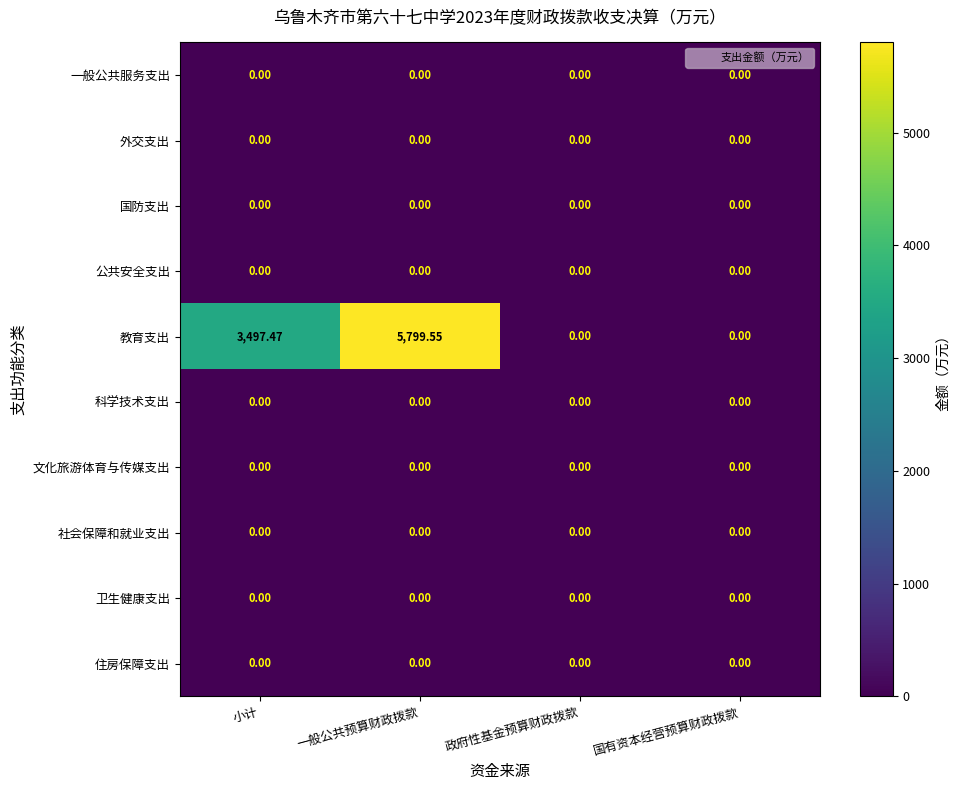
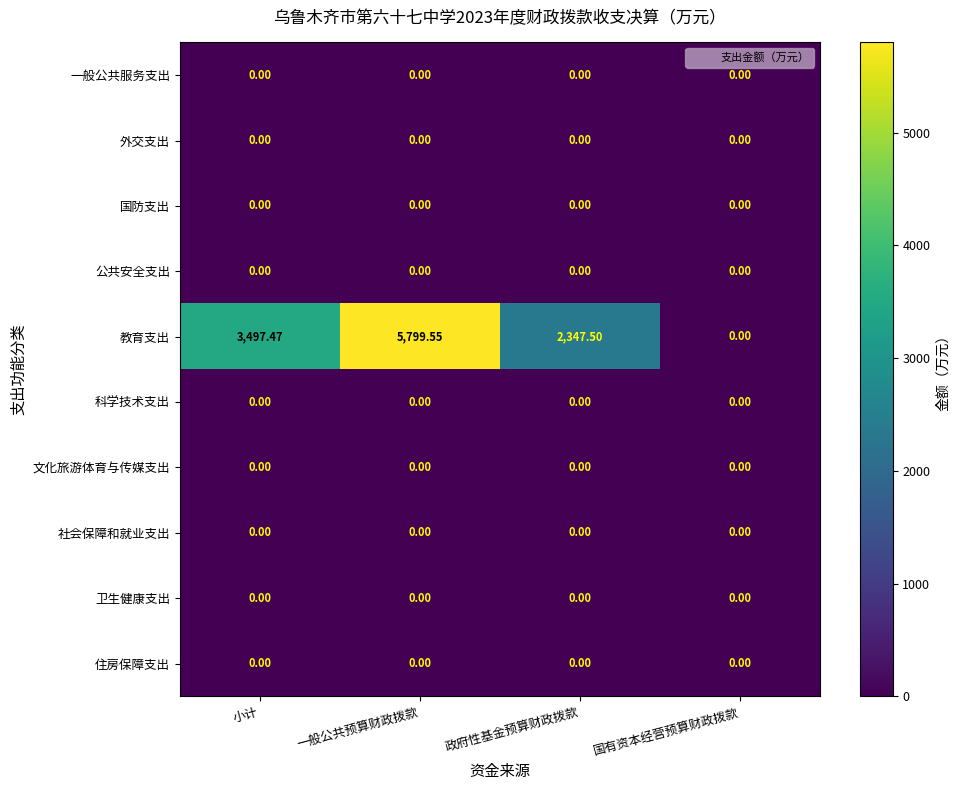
  {
    "一般公共服务支出": {
      "小计": "0.00",
      "一般公共预算财政拨款": "0.00",
      "政府性基金预算财政拨款": "0.00",
      "国有资本经营预算财政拨款": "0.00"
    },
    "外交支出": {
      "小计": "0.00",
      "一般公共预算财政拨款": "0.00",
      "政府性基金预算财政拨款": "0.00",
      "国有资本经营预算财政拨款": "0.00"
    },
    "国防支出": {
      "小计": "0.00",
      "一般公共预算财政拨款": "0.00",
      "政府性基金预算财政拨款": "0.00",
      "国有资本经营预算财政拨款": "0.00"
    },
    "公共安全支出": {
      "小计": "0.00",
      "一般公共预算财政拨款": "0.00",
      "政府性基金预算财政拨款": "0.00",
      "国有资本经营预算财政拨款": "0.00"
    },
    "教育支出": {
      "小计": "3,497.47",
      "一般公共预算财政拨款": "5,799.55",
-     "政府性基金预算财政拨款": "0.00",
+     "政府性基金预算财政拨款": "2,347.50",
      "国有资本经营预算财政拨款": "0.00"
    },
    "科学技术支出": {
      "小计": "0.00",
      "一般公共预算财政拨款": "0.00",
      "政府性基金预算财政拨款": "0.00",
      "国有资本经营预算财政拨款": "0.00"
    },
    "文化旅游体育与传媒支出": {
      "小计": "0.00",
      "一般公共预算财政拨款": "0.00",
      "政府性基金预算财政拨款": "0.00",
      "国有资本经营预算财政拨款": "0.00"
    },
    "社会保障和就业支出": {
      "小计": "0.00",
      "一般公共预算财政拨款": "0.00",
      "政府性基金预算财政拨款": "0.00",
      "国有资本经营预算财政拨款": "0.00"
    },
    "卫生健康支出": {
      "小计": "0.00",
      "一般公共预算财政拨款": "0.00",
      "政府性基金预算财政拨款": "0.00",
      "国有资本经营预算财政拨款": "0.00"
    },
    "住房保障支出": {
      "小计": "0.00",
      "一般公共预算财政拨款": "0.00",
      "政府性基金预算财政拨款": "0.00",
      "国有资本经营预算财政拨款": "0.00"
    }
  }
